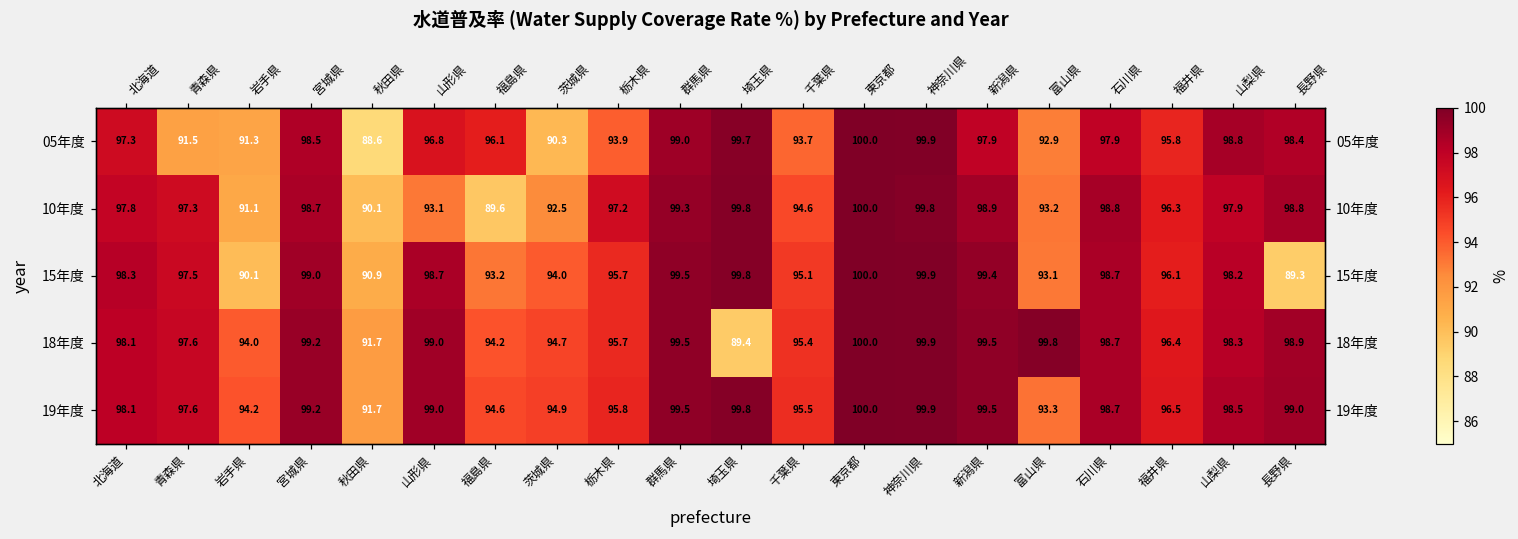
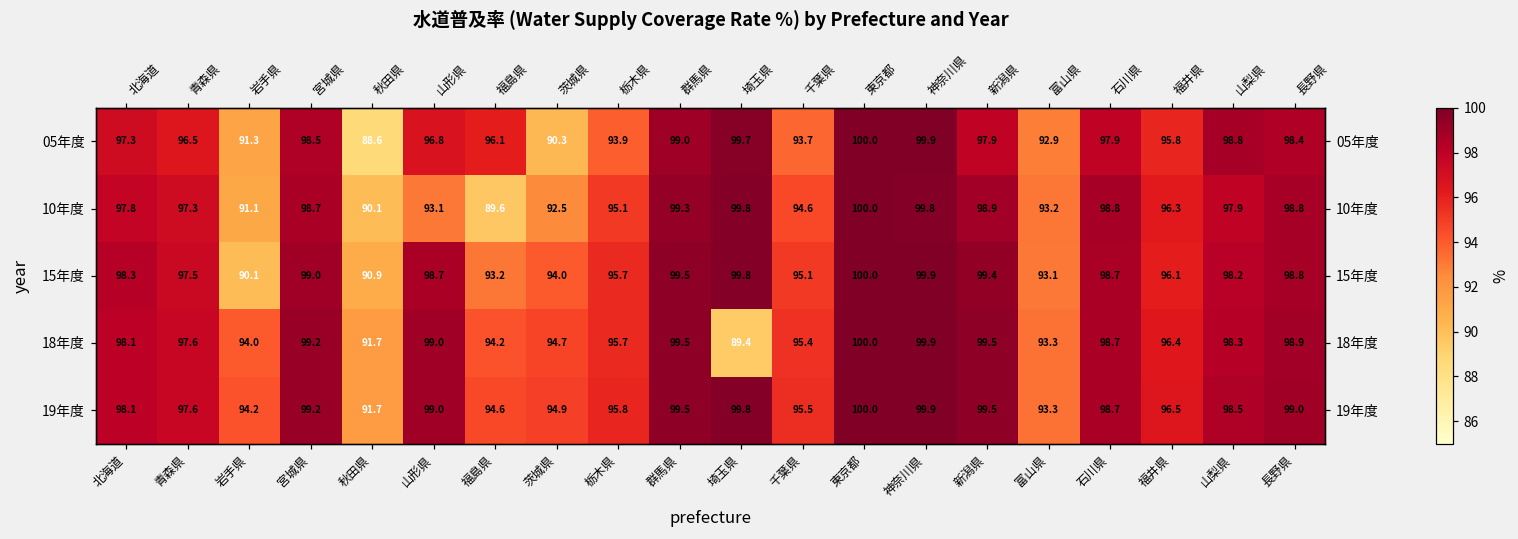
  {
    "05年度": {
      "北海道": 97.3,
-     "青森県": 91.5,
+     "青森県": 96.5,
      "岩手県": 91.3,
      "宮城県": 98.5,
      "秋田県": 88.6,
      "山形県": 96.8,
      "福島県": 96.1,
      "茨城県": 90.3,
      "栃木県": 93.9,
      "群馬県": 99.0,
      "埼玉県": 99.7,
      "千葉県": 93.7,
      "東京都": 100.0,
      "神奈川県": 99.9,
      "新潟県": 97.9,
      "富山県": 92.9,
      "石川県": 97.9,
      "福井県": 95.8,
      "山梨県": 98.8,
      "長野県": 98.4
    },
    "10年度": {
      "北海道": 97.8,
      "青森県": 97.3,
      "岩手県": 91.1,
      "宮城県": 98.7,
      "秋田県": 90.1,
      "山形県": 93.1,
      "福島県": 89.6,
      "茨城県": 92.5,
-     "栃木県": 97.2,
+     "栃木県": 95.1,
      "群馬県": 99.3,
      "埼玉県": 99.8,
      "千葉県": 94.6,
      "東京都": 100.0,
      "神奈川県": 99.8,
      "新潟県": 98.9,
      "富山県": 93.2,
      "石川県": 98.8,
      "福井県": 96.3,
      "山梨県": 97.9,
      "長野県": 98.8
    },
    "15年度": {
      "北海道": 98.3,
      "青森県": 97.5,
      "岩手県": 90.1,
      "宮城県": 99.0,
      "秋田県": 90.9,
      "山形県": 98.7,
      "福島県": 93.2,
      "茨城県": 94.0,
      "栃木県": 95.7,
      "群馬県": 99.5,
      "埼玉県": 99.8,
      "千葉県": 95.1,
      "東京都": 100.0,
      "神奈川県": 99.9,
      "新潟県": 99.4,
      "富山県": 93.1,
      "石川県": 98.7,
      "福井県": 96.1,
      "山梨県": 98.2,
-     "長野県": 89.3
+     "長野県": 98.8
    },
    "18年度": {
      "北海道": 98.1,
      "青森県": 97.6,
      "岩手県": 94.0,
      "宮城県": 99.2,
      "秋田県": 91.7,
      "山形県": 99.0,
      "福島県": 94.2,
      "茨城県": 94.7,
      "栃木県": 95.7,
      "群馬県": 99.5,
      "埼玉県": 89.4,
      "千葉県": 95.4,
      "東京都": 100.0,
      "神奈川県": 99.9,
      "新潟県": 99.5,
-     "富山県": 99.8,
+     "富山県": 93.3,
      "石川県": 98.7,
      "福井県": 96.4,
      "山梨県": 98.3,
      "長野県": 98.9
    },
    "19年度": {
      "北海道": 98.1,
      "青森県": 97.6,
      "岩手県": 94.2,
      "宮城県": 99.2,
      "秋田県": 91.7,
      "山形県": 99.0,
      "福島県": 94.6,
      "茨城県": 94.9,
      "栃木県": 95.8,
      "群馬県": 99.5,
      "埼玉県": 99.8,
      "千葉県": 95.5,
      "東京都": 100.0,
      "神奈川県": 99.9,
      "新潟県": 99.5,
      "富山県": 93.3,
      "石川県": 98.7,
      "福井県": 96.5,
      "山梨県": 98.5,
      "長野県": 99.0
    }
  }
